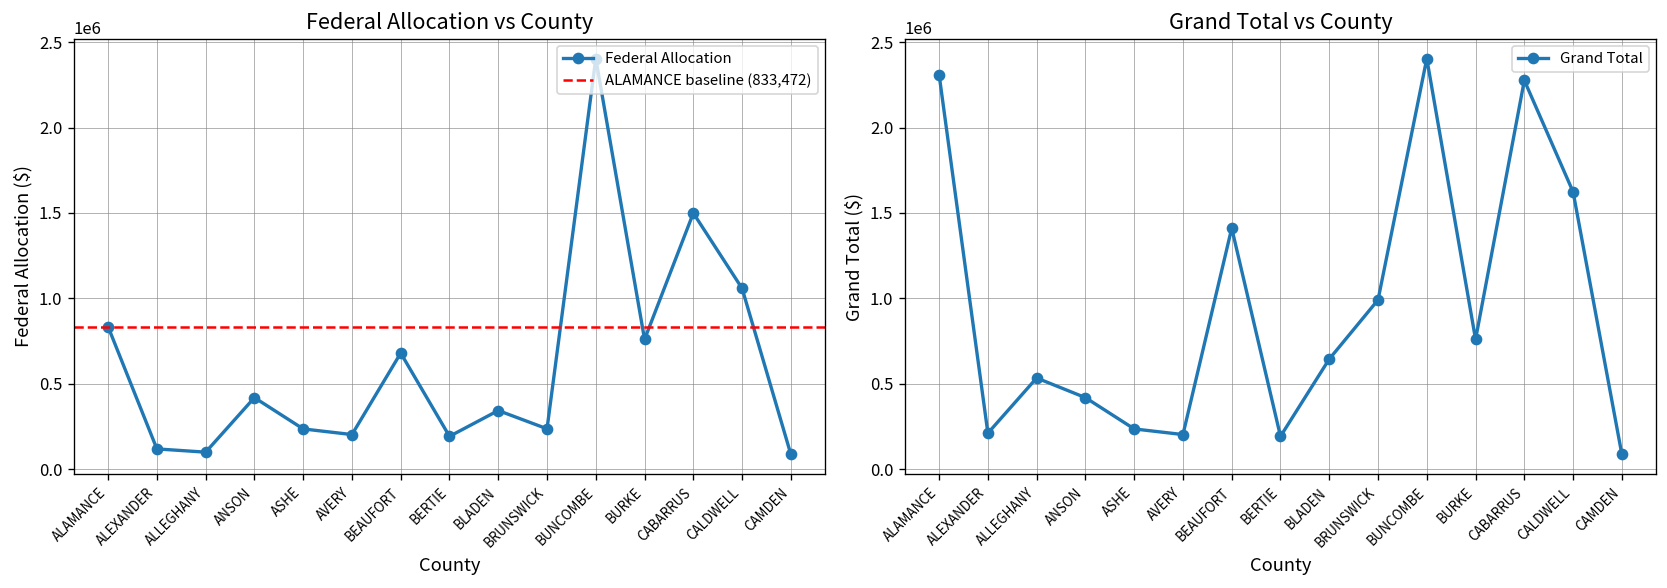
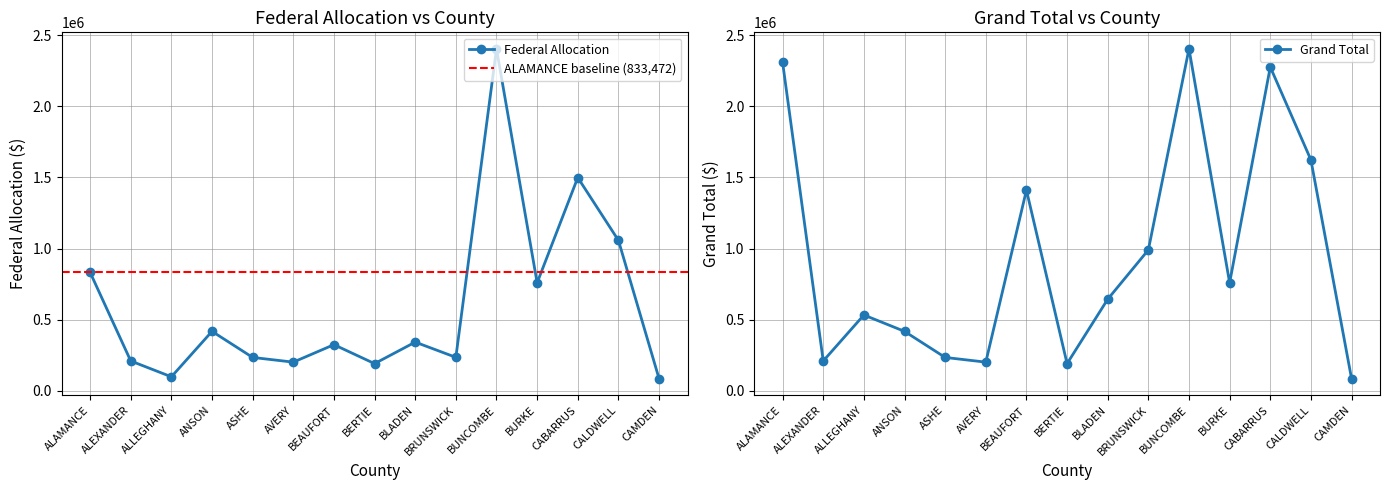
  {
    "Federal Allocation vs County": {
      "ALAMANCE": 830000,
-     "ALEXANDER": 120000,
+     "ALEXANDER": 210000,
      "ALLEGHANY": 100000,
      "ANSON": 420000,
      "ASHE": 240000,
      "AVERY": 200000,
-     "BEAUFORT": 680000,
+     "BEAUFORT": 330000,
      "BERTIE": 190000,
      "BLADEN": 340000,
      "BRUNSWICK": 240000,
      "BURKE": 760000,
      "CABARRUS": 1500000,
      "CALDWELL": 1060000,
      "CAMDEN": 90000
    },
    "Grand Total vs County": {
      "ALAMANCE": 2310000,
      "ALEXANDER": 210000,
      "ALLEGHANY": 530000,
      "ANSON": 420000,
      "ASHE": 240000,
      "AVERY": 200000,
      "BEAUFORT": 1410000,
      "BERTIE": 190000,
      "BLADEN": 640000,
      "BRUNSWICK": 990000,
      "BUNCOMBE": 2400000,
      "BURKE": 760000,
      "CABARRUS": 2280000,
      "CALDWELL": 1620000,
      "CAMDEN": 90000
    }
  }
